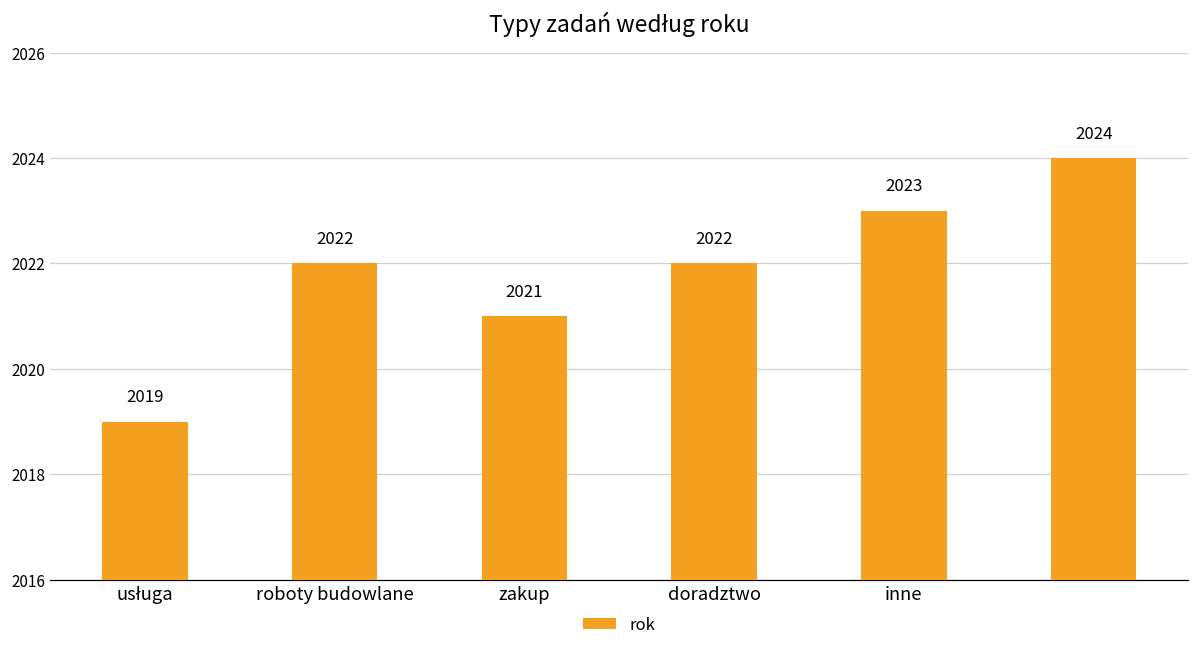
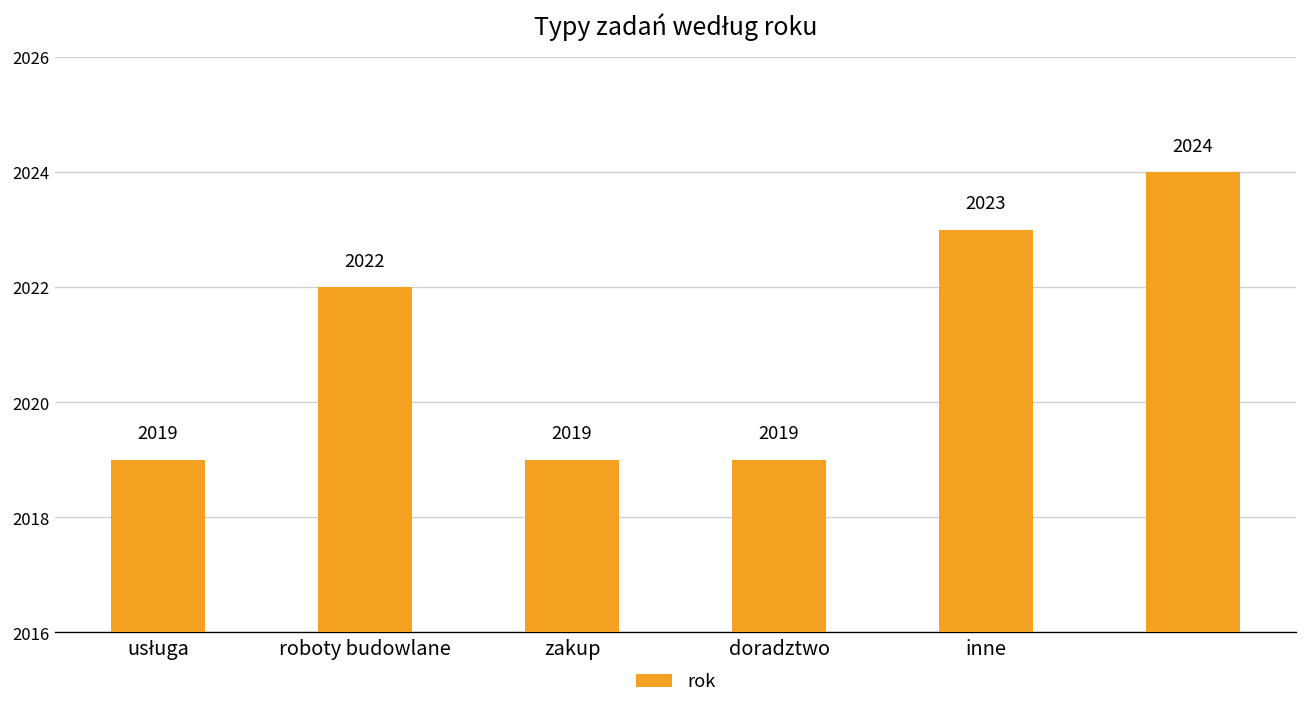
  {
    "usługa": 2019,
    "roboty budowlane": 2022,
-   "zakup": 2021,
-   "doradztwo": 2022,
+   "zakup": 2019,
+   "doradztwo": 2019,
    "inne": 2023
  }
